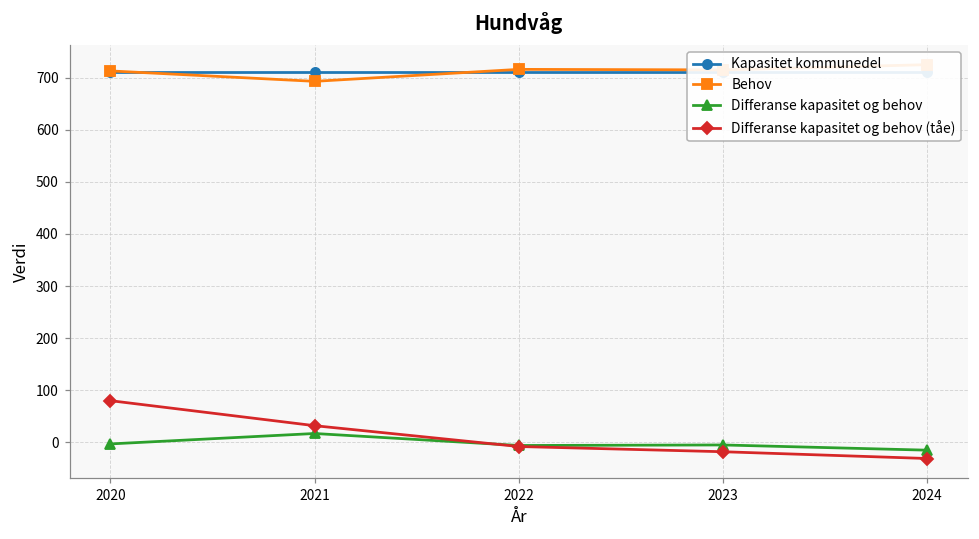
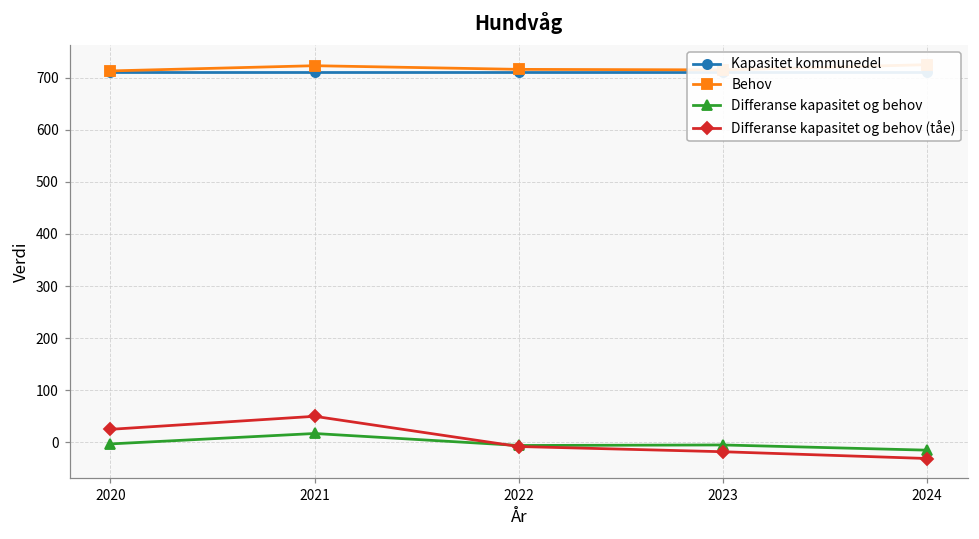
  {
    "Kapasitet kommunedel": {
      "2021": 710,
      "2022": 710
    },
    "Behov": {
-     "2021": 690,
+     "2021": 720,
      "2022": 720
    },
    "Differanse kapasitet og behov": {
      "2020": 0,
      "2021": 20,
      "2023": -10,
      "2024": -20
    },
    "Differanse kapasitet og behov (tåe)": {
-     "2020": 80,
-     "2021": 30,
+     "2020": 30,
+     "2021": 50,
      "2023": -20,
      "2024": -30
    }
  }
